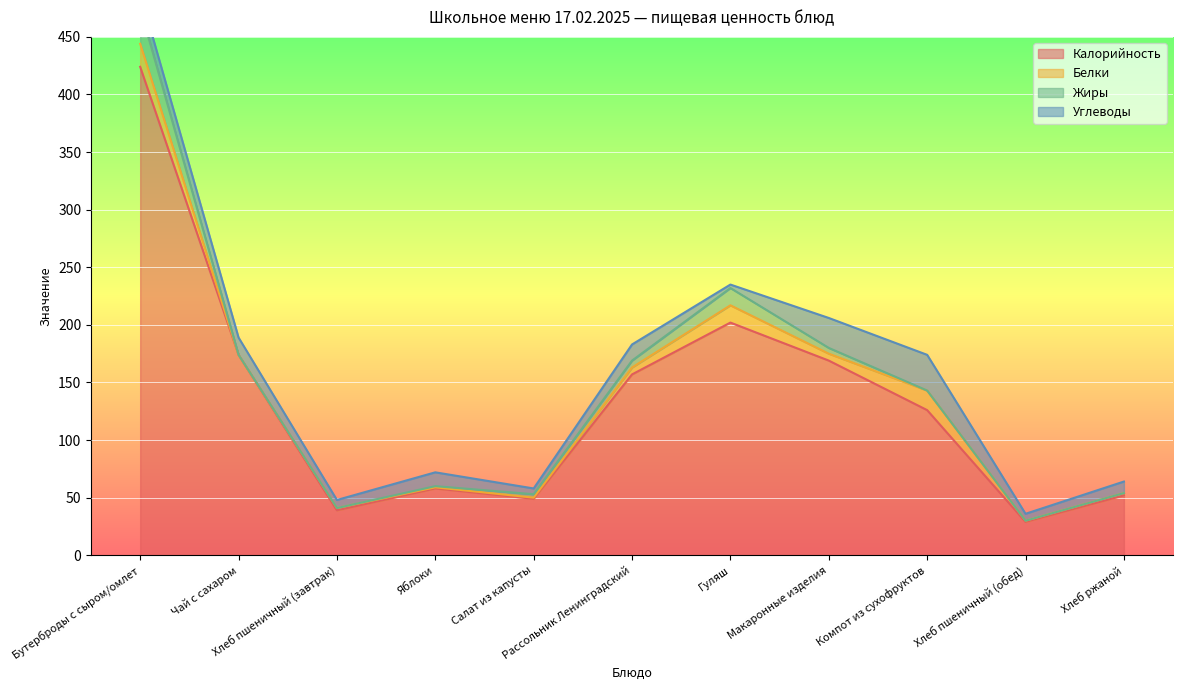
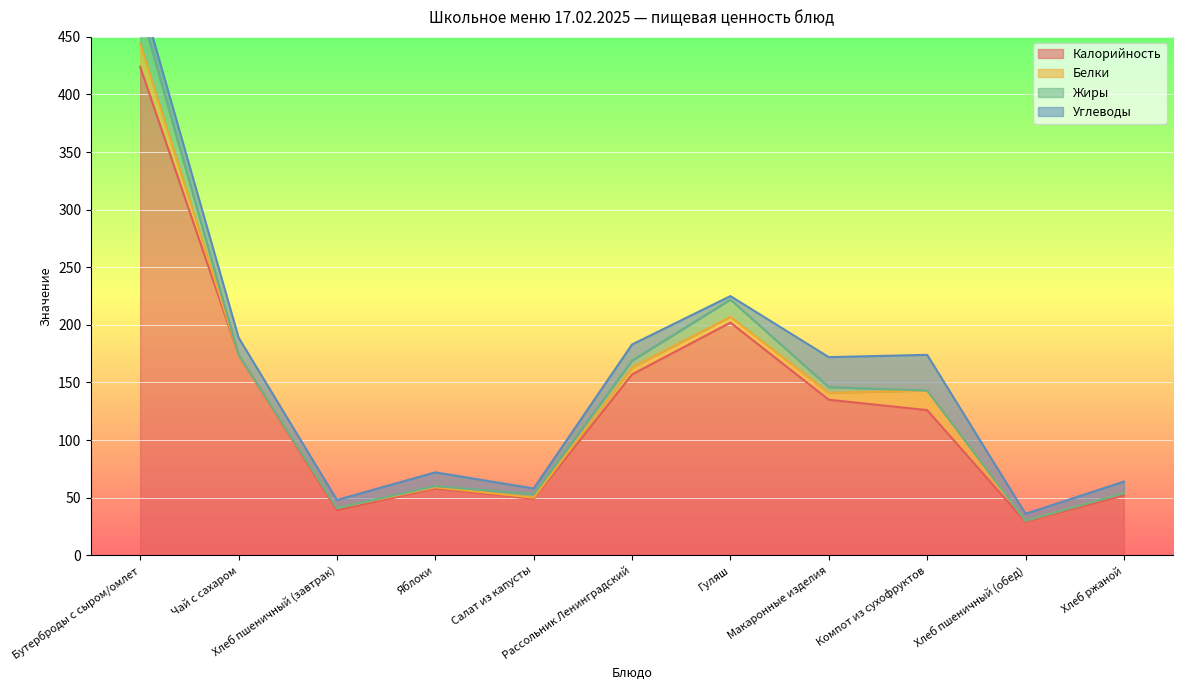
  {
    "Калорийность": {
      "Бутерброды с сыром/омлет": 424,
      "Рассольник Ленинградский": 157,
      "Гуляш": 202,
-     "Макаронные изделия": 169,
+     "Макаронные изделия": 135,
      "Компот из сухофруктов": 126
    },
    "Белки": {
      "Бутерброды с сыром/омлет": 20,
      "Рассольник Ленинградский": 6,
-     "Гуляш": 15,
+     "Гуляш": 5,
      "Макаронные изделия": 6
    }
  }
